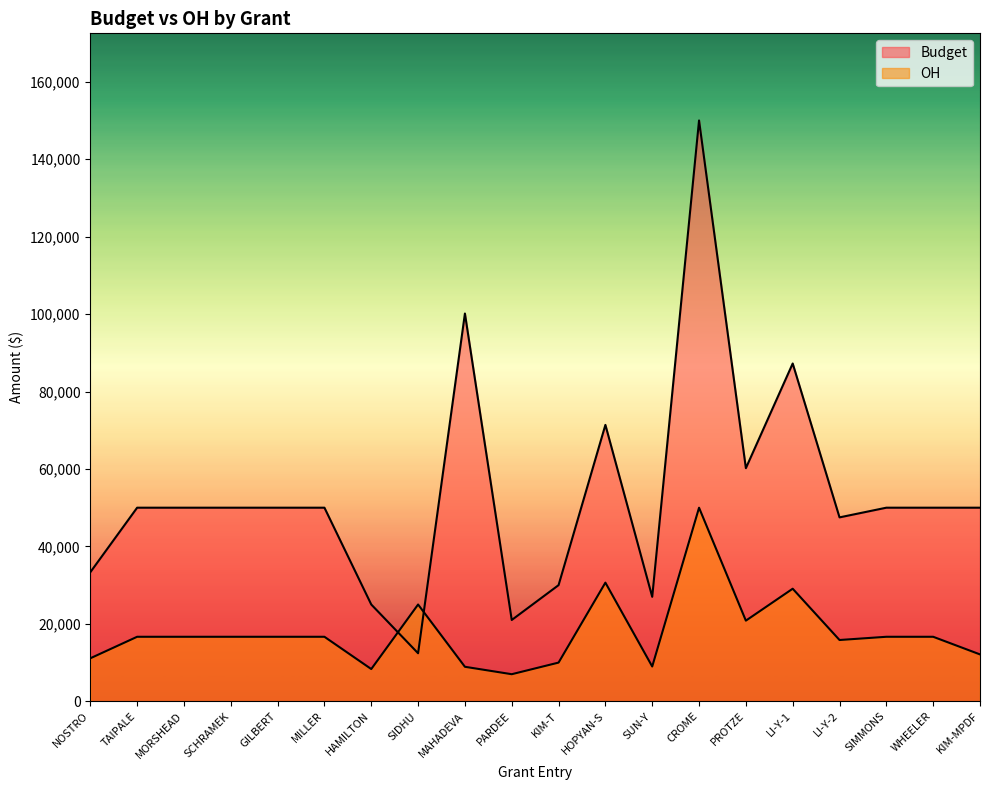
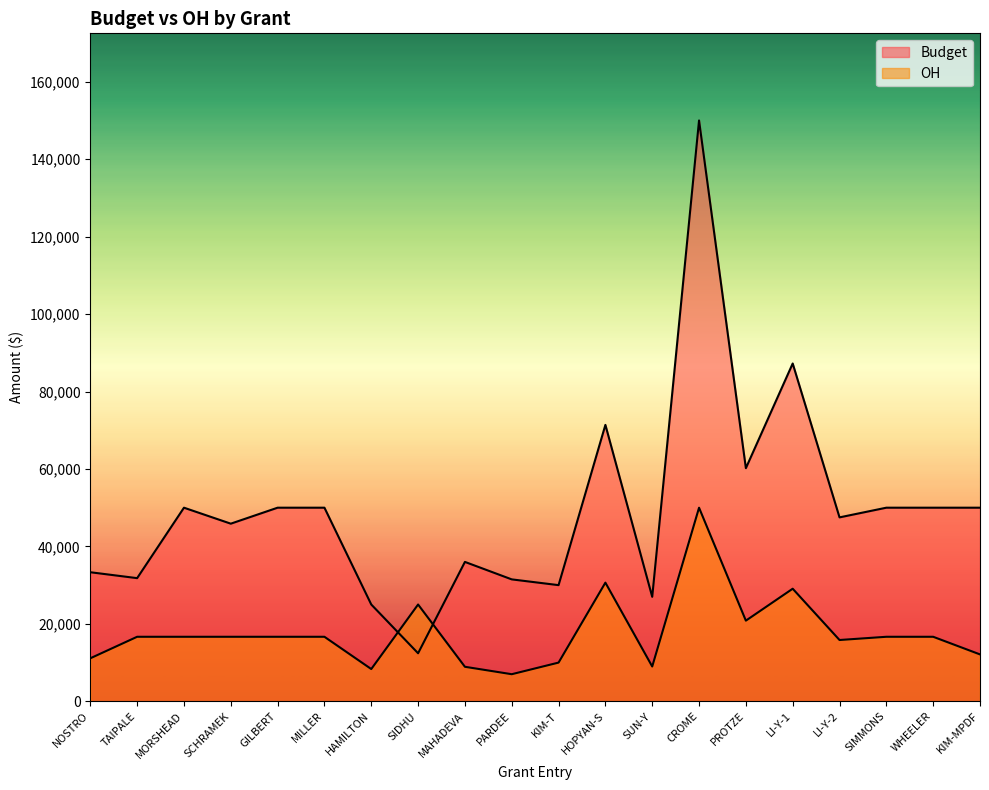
  {
    "Budget": {
      "NOSTRO": "33,000",
-     "TAIPALE": "50,000",
+     "TAIPALE": "32,000",
      "MORSHEAD": "50,000",
-     "SCHRAMEK": "50,000",
+     "SCHRAMEK": "46,000",
      "GILBERT": "50,000",
      "MILLER": "50,000",
      "HAMILTON": "25,000",
      "SIDHU": "12,000",
-     "MAHADEVA": "100,000",
-     "PARDEE": "21,000",
+     "MAHADEVA": "36,000",
+     "PARDEE": "31,000",
      "KIM-T": "30,000",
      "HOPYAN-S": "71,000",
      "SUN-Y": "27,000",
      "CROME": "150,000",
      "PROTZE": "60,000",
      "LI-Y-1": "87,000",
      "LI-Y-2": "48,000",
      "SIMMONS": "50,000",
      "WHEELER": "50,000",
      "KIM-MPDF": "50,000"
    },
    "OH": {
      "NOSTRO": "11,000",
      "TAIPALE": "17,000",
      "MORSHEAD": "17,000",
      "SCHRAMEK": "17,000",
      "GILBERT": "17,000",
      "MILLER": "17,000",
      "HAMILTON": "8,000",
      "SIDHU": "25,000",
      "MAHADEVA": "9,000",
      "PARDEE": "7,000",
      "KIM-T": "10,000",
      "HOPYAN-S": "31,000",
      "SUN-Y": "9,000",
      "CROME": "50,000",
      "PROTZE": "21,000",
      "LI-Y-1": "29,000",
      "LI-Y-2": "16,000",
      "SIMMONS": "17,000",
      "WHEELER": "17,000",
      "KIM-MPDF": "12,000"
    }
  }
